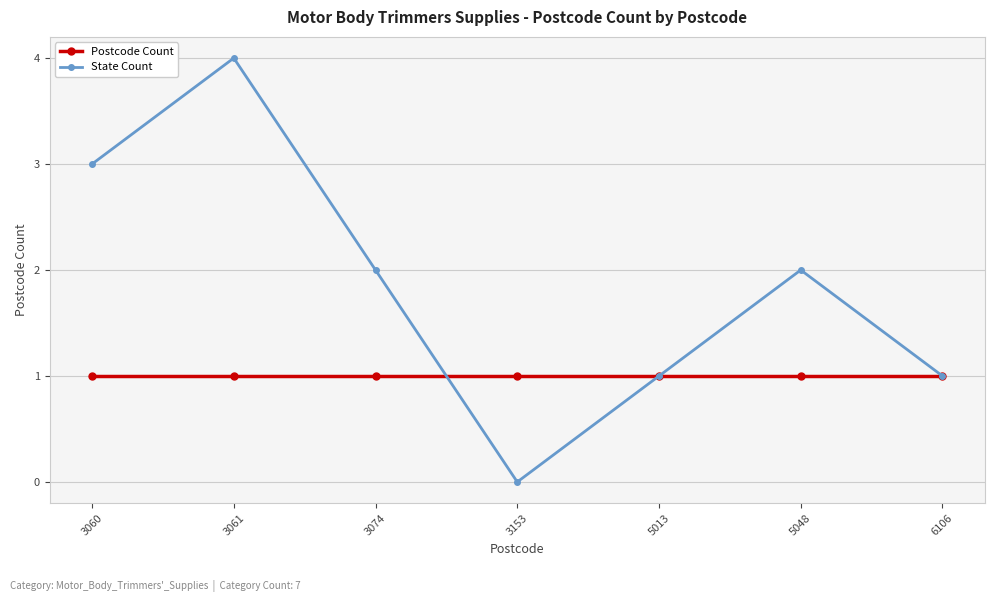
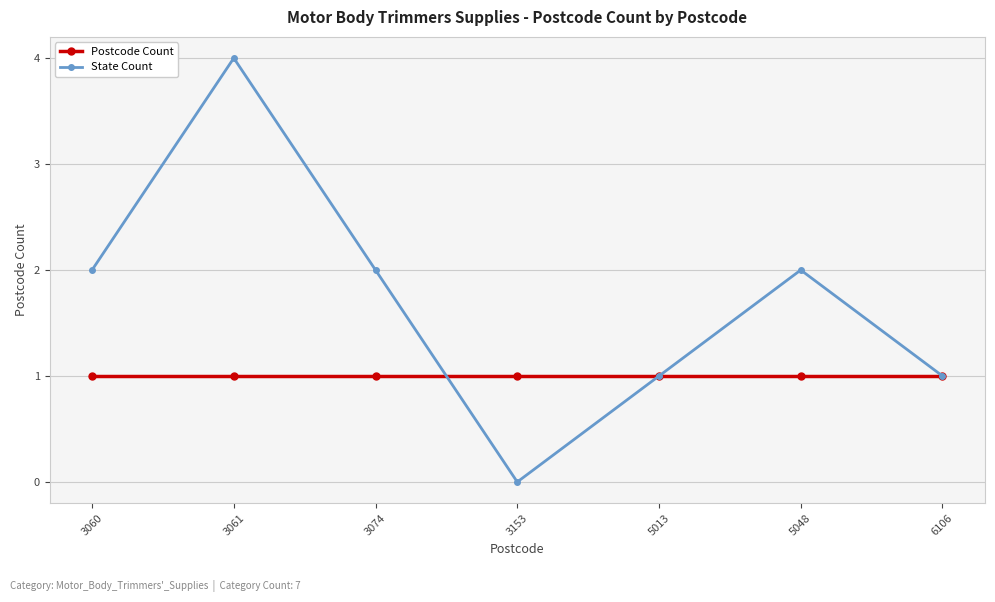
  {
    "Postcode Count": {
      "3060": 1,
      "3061": 1,
      "3074": 1,
      "3153": 1,
      "5048": 1
    },
    "State Count": {
-     "3060": 3,
+     "3060": 2,
      "3061": 4,
      "3074": 2,
      "3153": 0,
      "5048": 2
    }
  }
